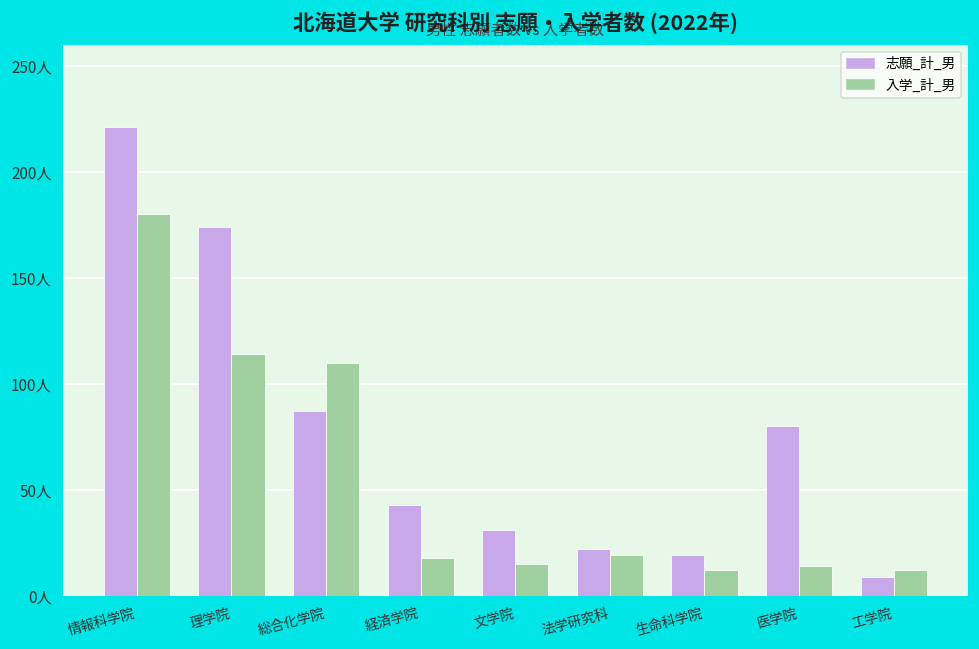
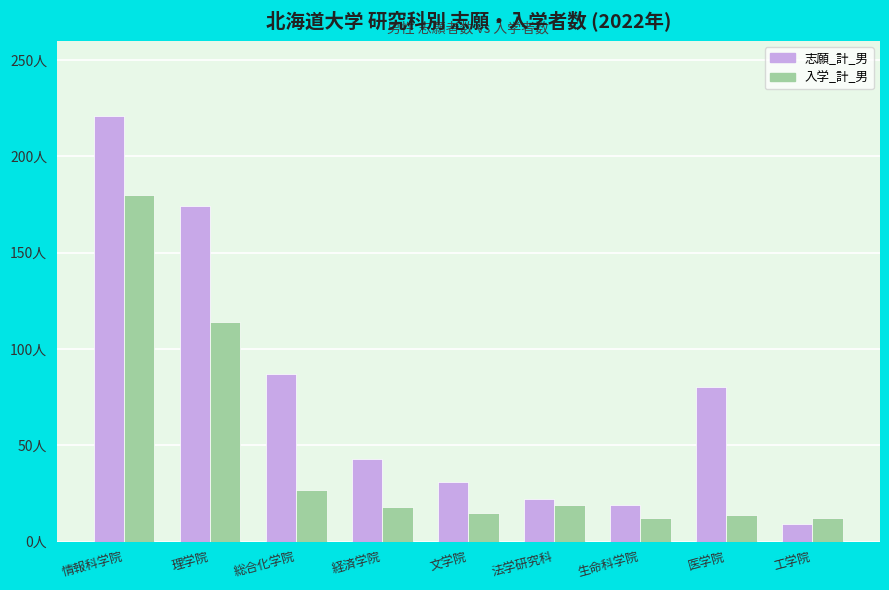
  {
    "志願_計_男": {
      "情報科学院": "221人",
      "理学院": "174人",
      "総合化学院": "87人",
      "経済学院": "43人",
      "文学院": "31人",
      "法学研究科": "22人",
      "生命科学院": "19人",
      "医学院": "80人",
      "工学院": "9人"
    },
    "入学_計_男": {
      "情報科学院": "180人",
      "理学院": "114人",
-     "総合化学院": "110人",
+     "総合化学院": "27人",
      "経済学院": "18人",
      "文学院": "15人",
      "法学研究科": "19人",
      "生命科学院": "12人",
      "医学院": "14人",
      "工学院": "12人"
    }
  }
